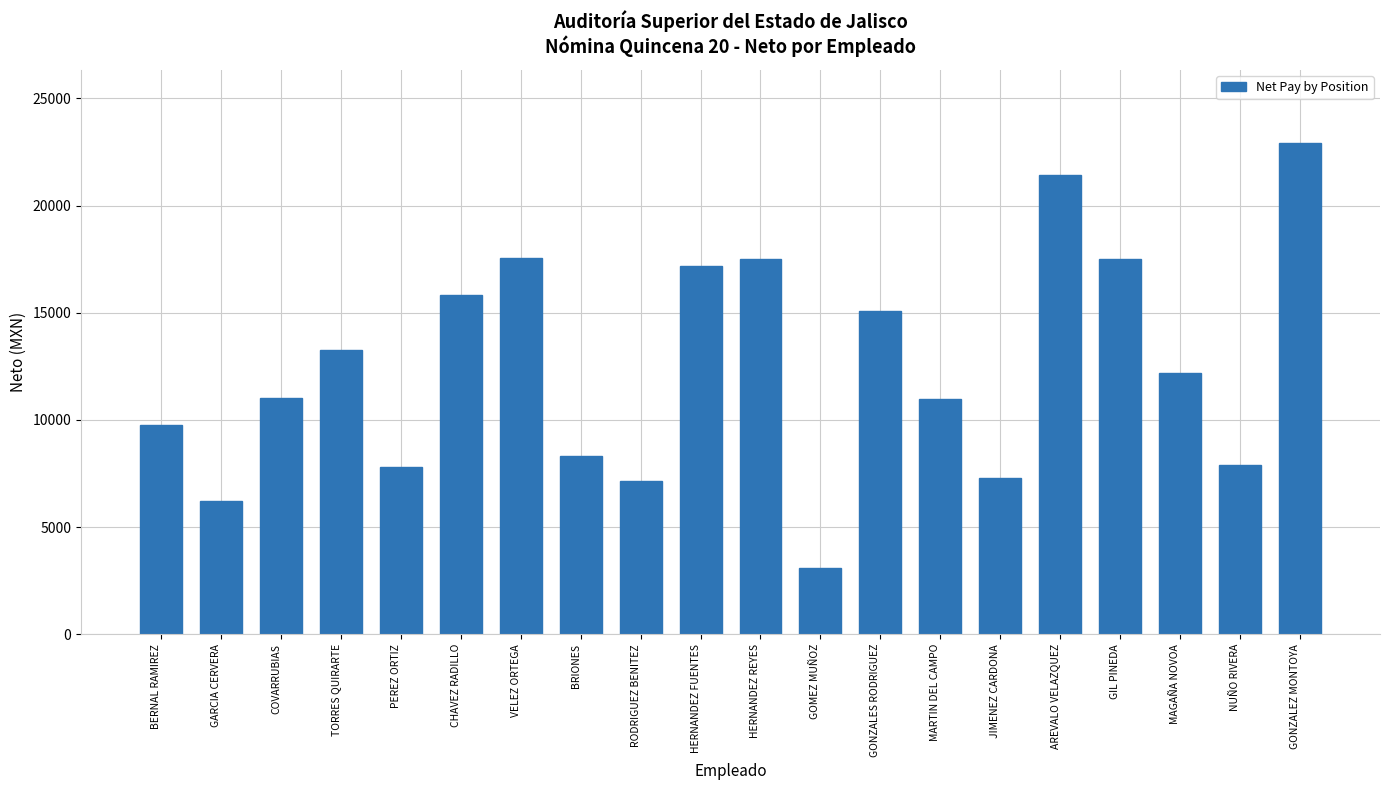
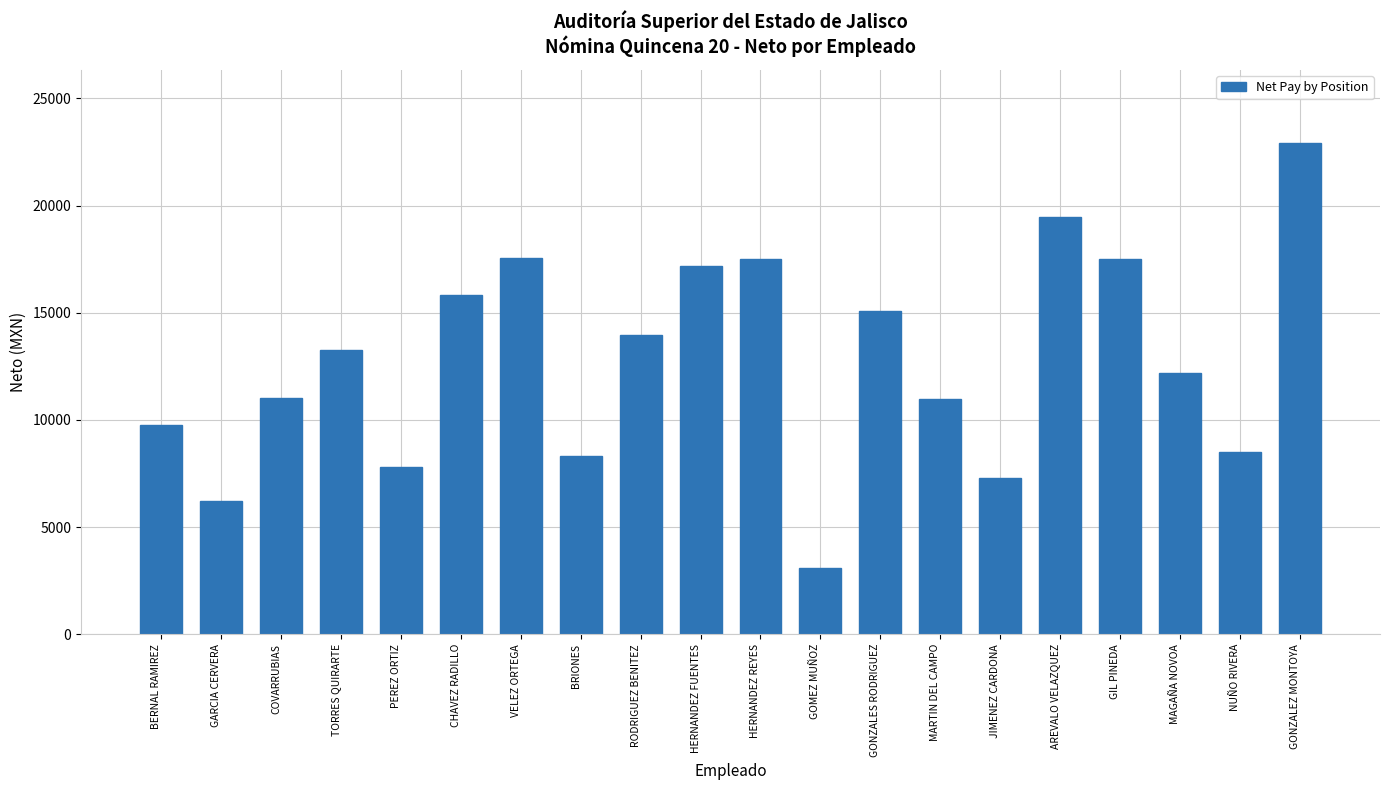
  {
    "BERNAL RAMIREZ": 9800,
    "GARCIA CERVERA": 6200,
    "COVARRUBIAS": 11000,
    "TORRES QUIRARTE": 13300,
    "PEREZ ORTIZ": 7800,
    "CHAVEZ RADILLO": 15800,
    "VELEZ ORTEGA": 17600,
    "BRIONES": 8300,
-   "RODRIGUEZ BENITEZ": 7200,
+   "RODRIGUEZ BENITEZ": 14000,
    "HERNANDEZ FUENTES": 17200,
    "HERNANDEZ REYES": 17500,
    "GOMEZ MUÑOZ": 3100,
    "GONZALES RODRIGUEZ": 15100,
    "MARTIN DEL CAMPO": 11000,
    "JIMENEZ CARDONA": 7300,
-   "AREVALO VELAZQUEZ": 21400,
+   "AREVALO VELAZQUEZ": 19500,
    "GIL PINEDA": 17500,
    "MAGAÑA NOVOA": 12200,
-   "NUÑO RIVERA": 7900,
+   "NUÑO RIVERA": 8500,
    "GONZALEZ MONTOYA": 22900
  }
